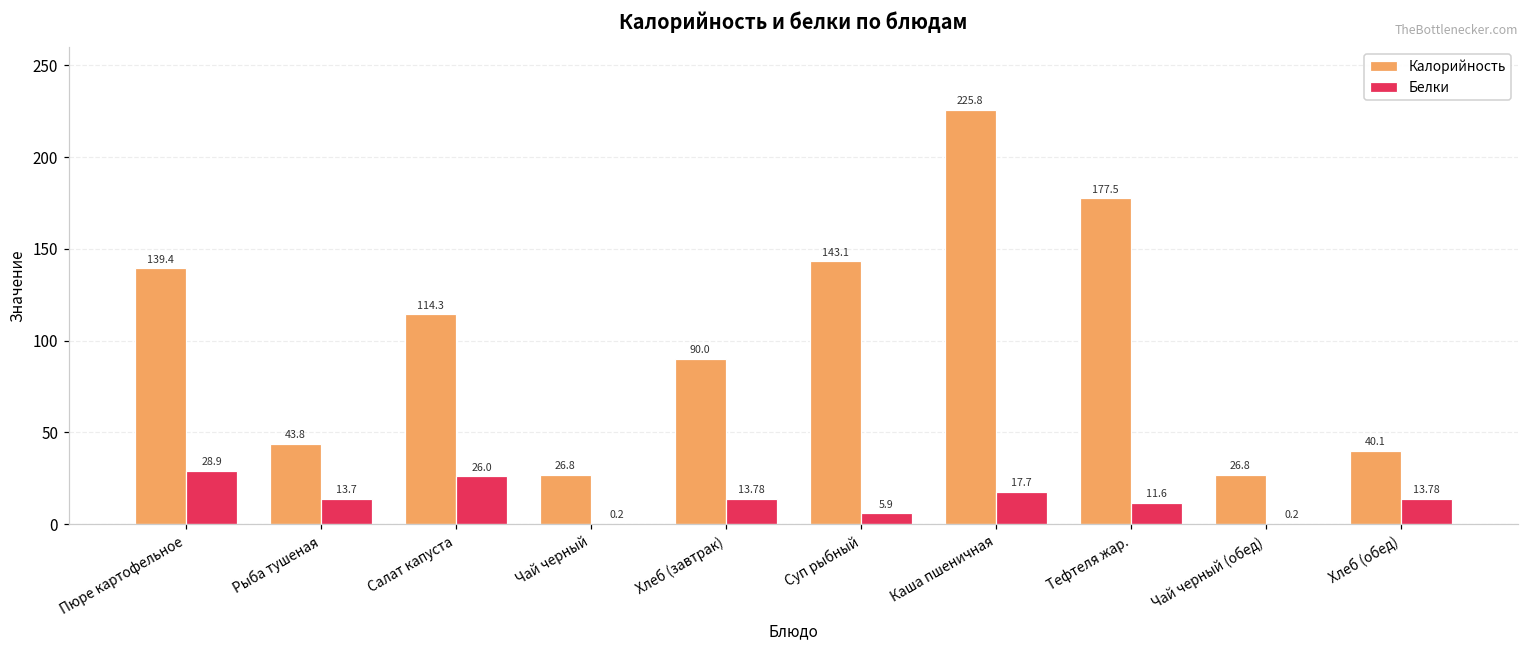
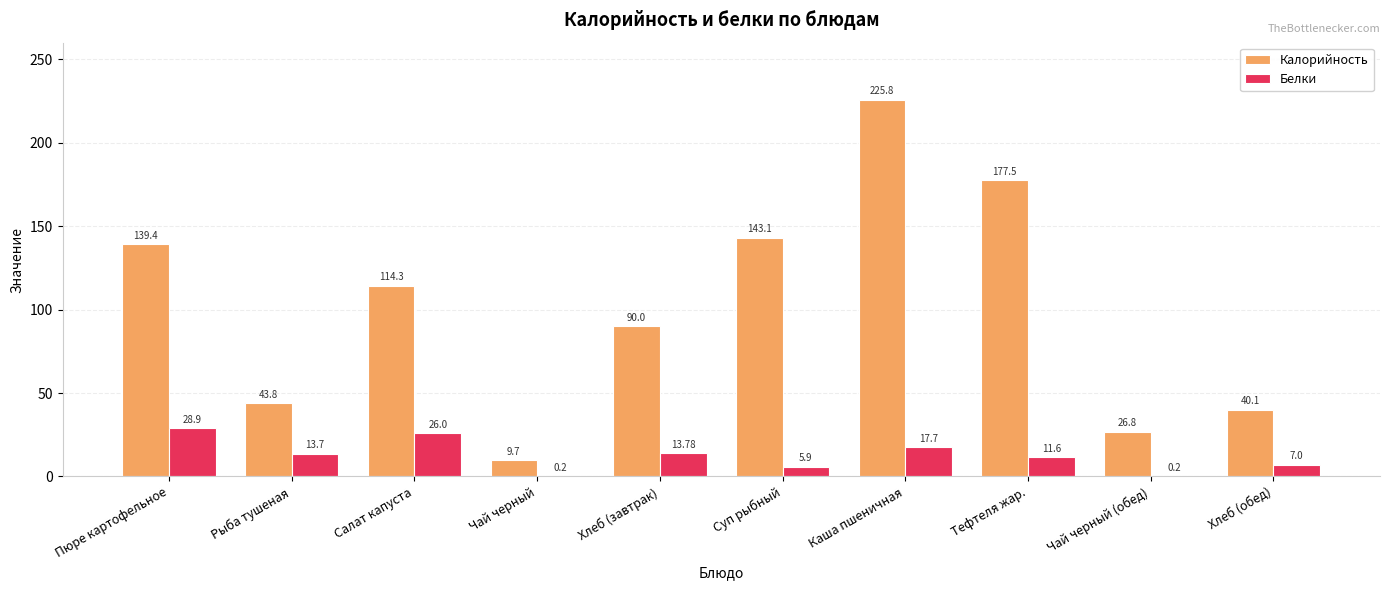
  {
    "Калорийность": {
      "Пюре картофельное": 139.4,
      "Рыба тушеная": 43.8,
      "Салат капуста": 114.3,
-     "Чай черный": 26.8,
+     "Чай черный": 9.7,
      "Хлеб (завтрак)": 90.0,
      "Суп рыбный": 143.1,
      "Каша пшеничная": 225.8,
      "Тефтеля жар.": 177.5,
      "Чай черный (обед)": 26.8,
      "Хлеб (обед)": 40.1
    },
    "Белки": {
      "Пюре картофельное": 28.9,
      "Рыба тушеная": 13.7,
      "Салат капуста": 26.0,
      "Чай черный": 0.2,
      "Хлеб (завтрак)": 13.78,
      "Суп рыбный": 5.9,
      "Каша пшеничная": 17.7,
      "Тефтеля жар.": 11.6,
      "Чай черный (обед)": 0.2,
-     "Хлеб (обед)": 13.78
+     "Хлеб (обед)": 7.0
    }
  }
